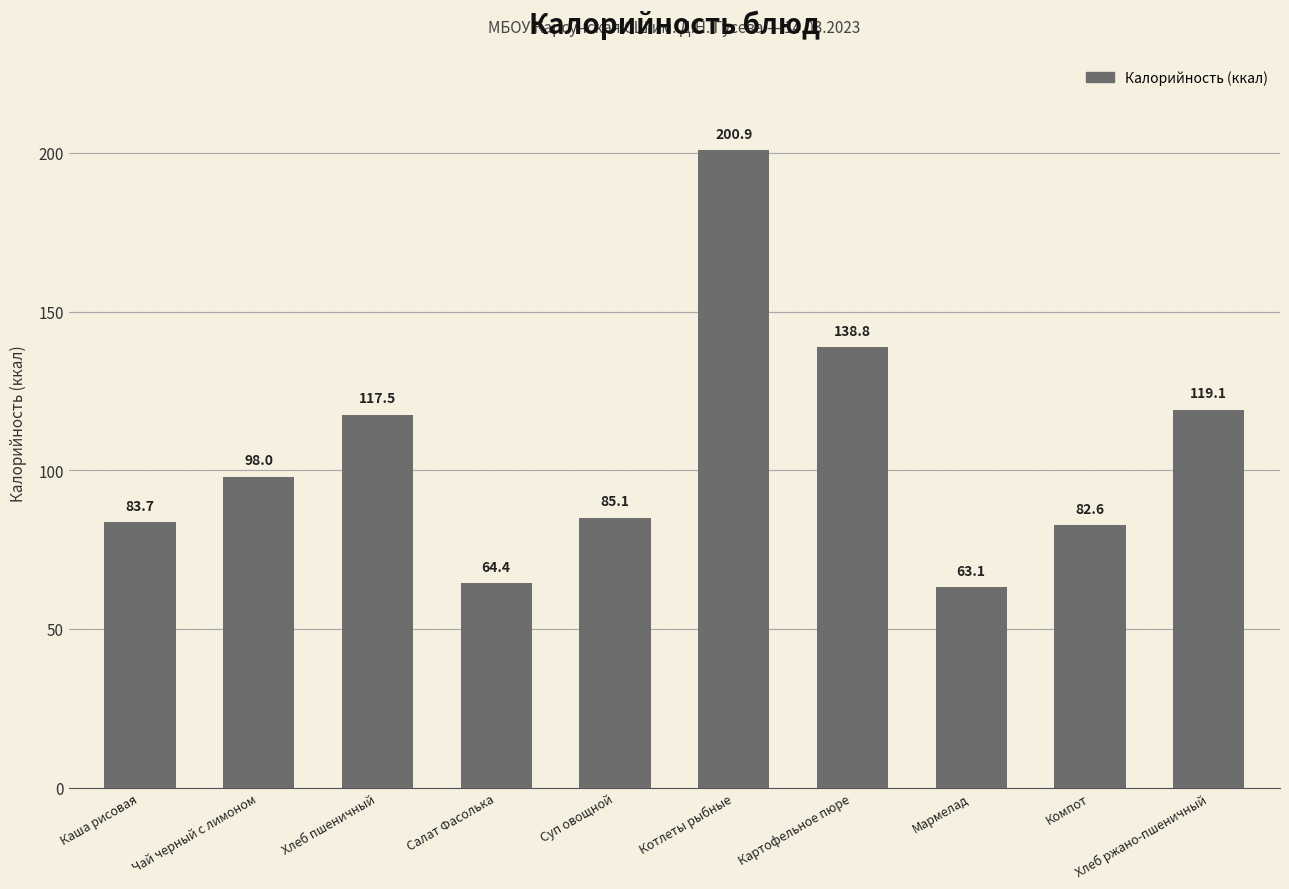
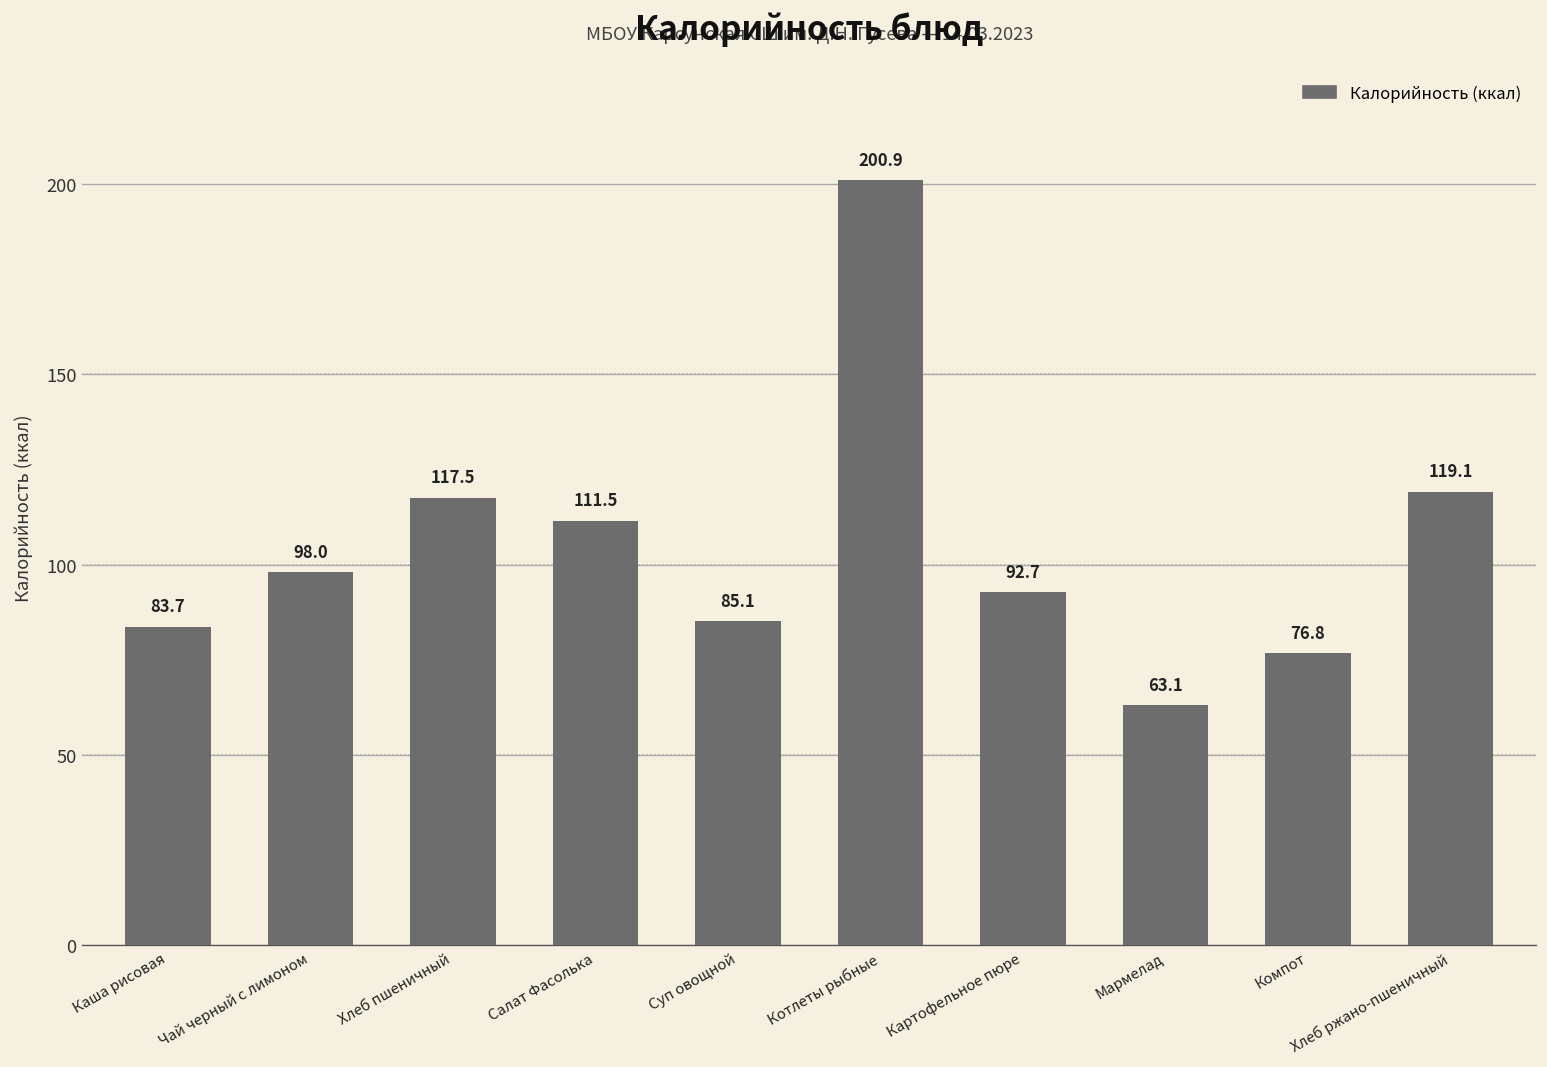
  {
    "Каша рисовая": 83.7,
    "Чай черный с лимоном": 98.0,
    "Хлеб пшеничный": 117.5,
-   "Салат Фасолька": 64.4,
+   "Салат Фасолька": 111.5,
    "Суп овощной": 85.1,
    "Котлеты рыбные": 200.9,
-   "Картофельное пюре": 138.8,
+   "Картофельное пюре": 92.7,
    "Мармелад": 63.1,
-   "Компот": 82.6,
+   "Компот": 76.8,
    "Хлеб ржано-пшеничный": 119.1
  }
